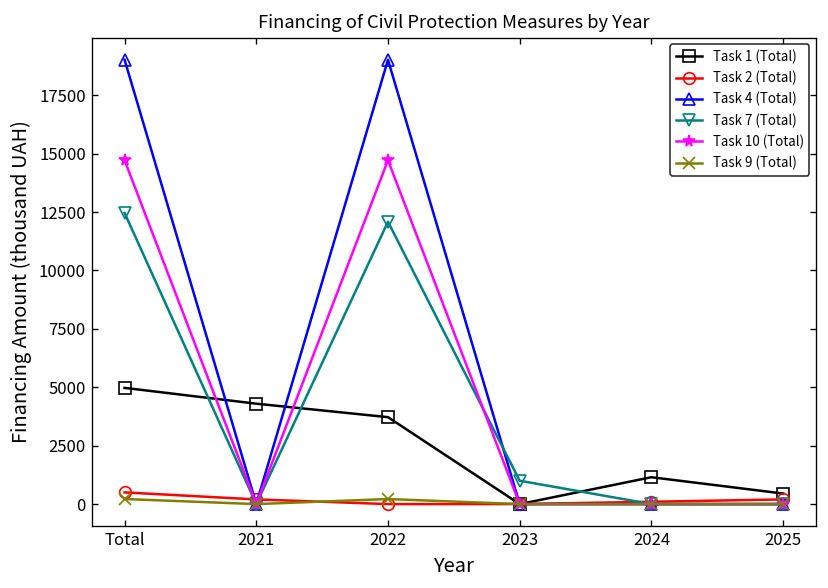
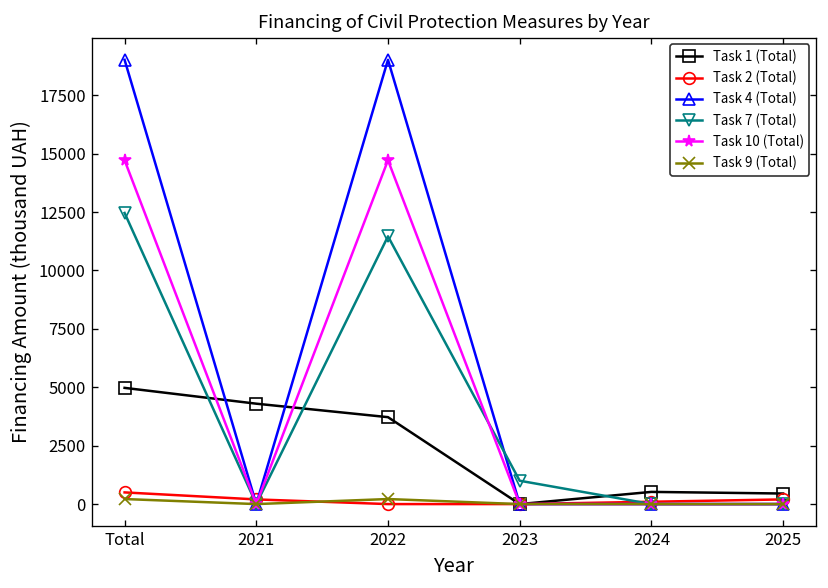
  {
    "Task 1 (Total)": {
      "Total": 5000,
      "2021": 4300,
      "2022": 3700,
-     "2024": 1200,
+     "2024": 500,
      "2025": 500
    },
    "Task 2 (Total)": {
      "Total": 500,
      "2021": 200,
      "2022": 0,
      "2025": 200
    },
    "Task 4 (Total)": {
      "Total": 19000,
      "2022": 19000
    },
    "Task 7 (Total)": {
      "Total": 12500,
-     "2022": 12100,
+     "2022": 11500,
      "2023": 1000
    },
    "Task 10 (Total)": {
      "Total": 14700,
      "2022": 14700
    },
    "Task 9 (Total)": {
      "Total": 200,
      "2022": 200
    }
  }
